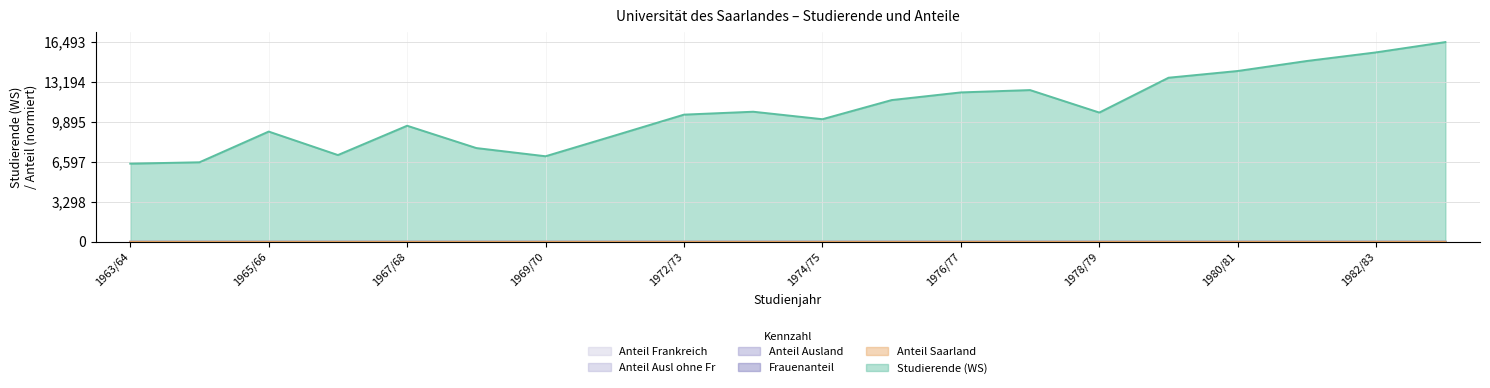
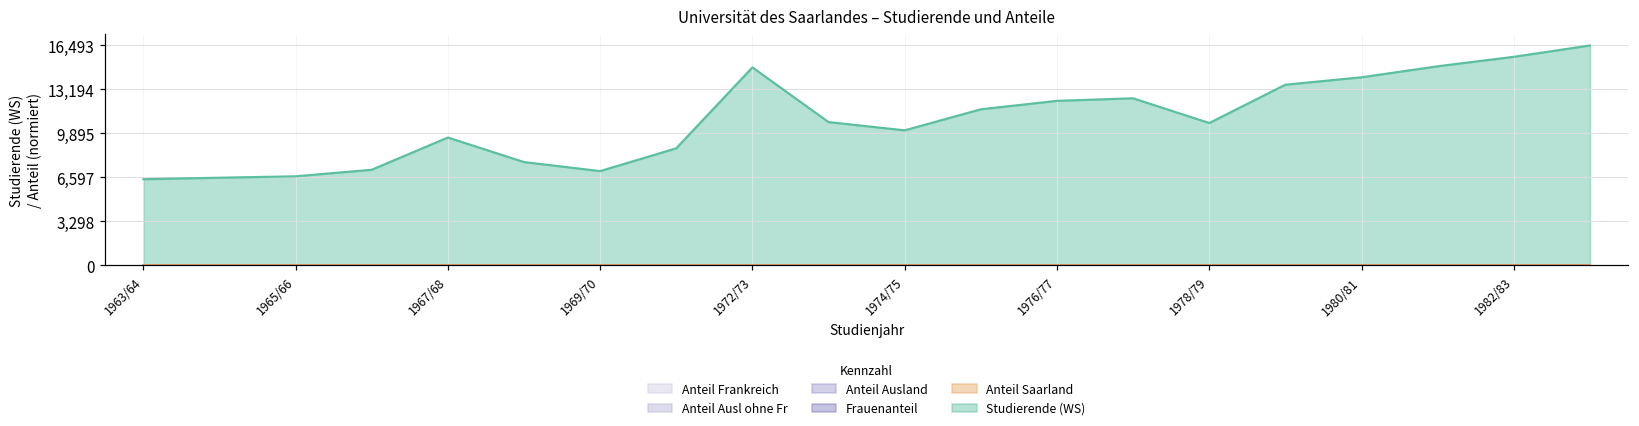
  {
    "Anteil Saarland": {
      "1963/64": "0",
      "1965/66": "0",
      "1967/68": "0",
      "1969/70": "0",
      "1972/73": "0",
      "1974/75": "0",
      "1976/77": "0",
      "1978/79": "0",
      "1980/81": "0",
      "1982/83": "0"
    },
    "Studierende (WS)": {
      "1963/64": "6,500",
-     "1965/66": "9,100",
+     "1965/66": "6,700",
      "1967/68": "9,600",
      "1969/70": "7,100",
-     "1972/73": "10,500",
+     "1972/73": "14,800",
      "1974/75": "10,100",
      "1976/77": "12,300",
      "1978/79": "10,700",
      "1980/81": "14,100",
      "1982/83": "15,600"
    }
  }
